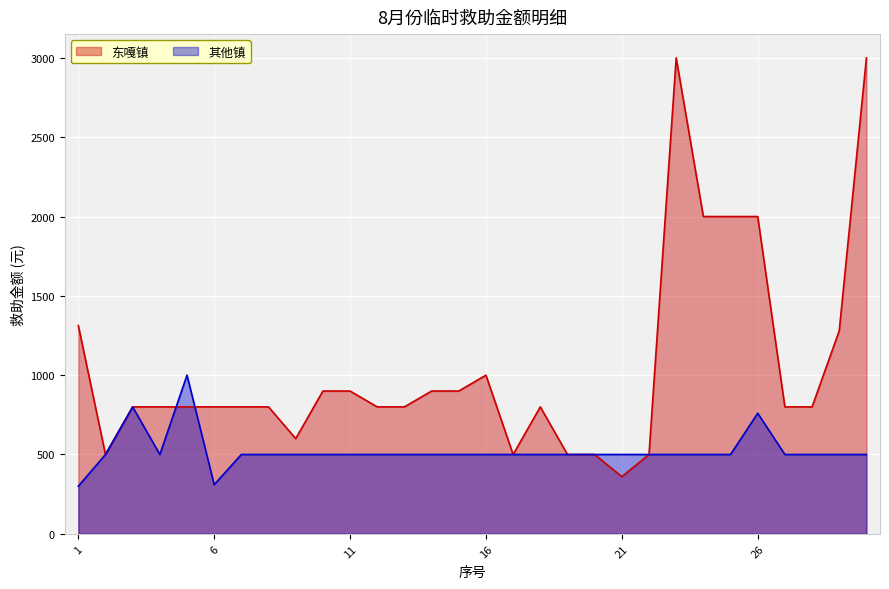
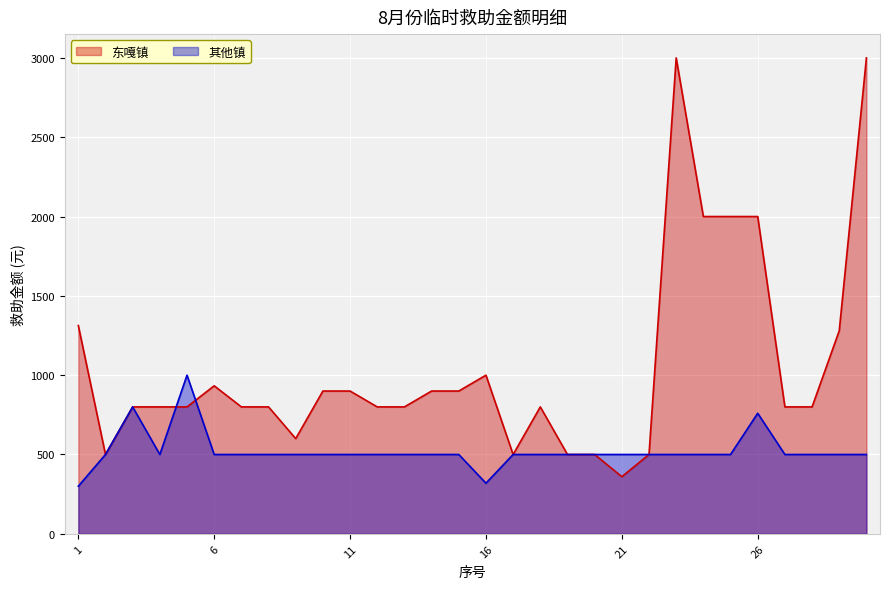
  {
    "东嘎镇": {
      "1": 1310,
-     "6": 800,
+     "6": 930,
      "11": 900,
      "16": 1000,
      "21": 360,
      "26": 2000
    },
    "其他镇": {
      "1": 300,
-     "6": 310,
+     "6": 500,
      "11": 500,
-     "16": 500,
+     "16": 320,
      "21": 500,
      "26": 760
    }
  }
